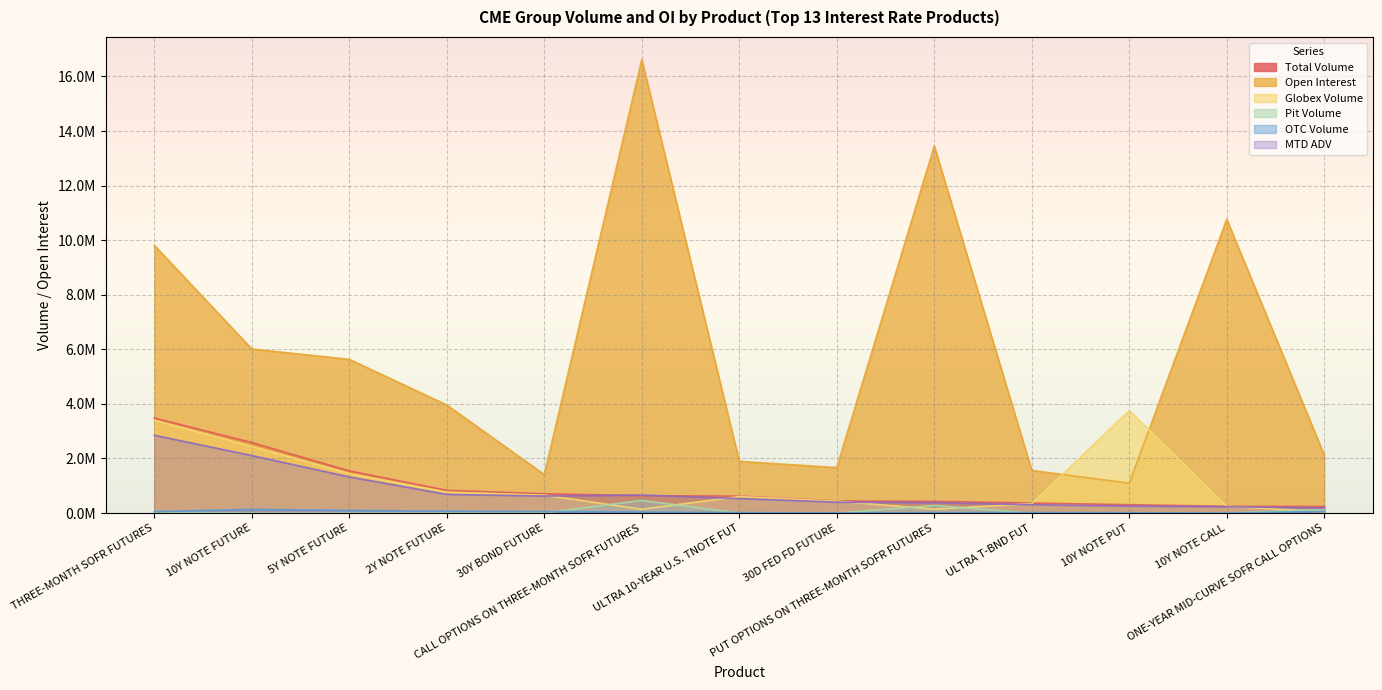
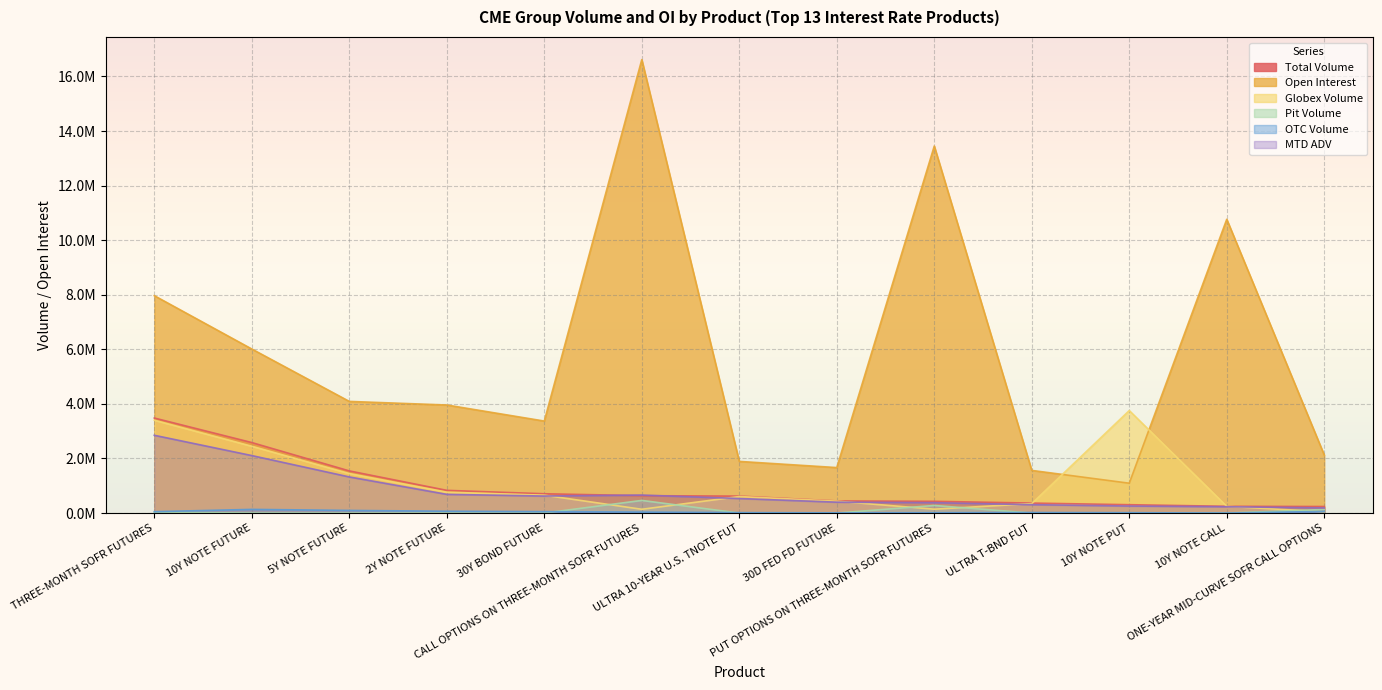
  {
    "Total Volume": {
      "10Y NOTE FUTURE": 2600000,
      "5Y NOTE FUTURE": 1500000
    },
    "Open Interest": {
-     "THREE-MONTH SOFR FUTURES": 9800000,
+     "THREE-MONTH SOFR FUTURES": 8000000,
      "10Y NOTE FUTURE": 6000000,
-     "5Y NOTE FUTURE": 5600000,
+     "5Y NOTE FUTURE": 4100000,
      "2Y NOTE FUTURE": 4000000,
-     "30Y BOND FUTURE": 1400000,
+     "30Y BOND FUTURE": 3400000,
      "CALL OPTIONS ON THREE-MONTH SOFR FUTURES": 16600000,
      "ULTRA 10-YEAR U.S. TNOTE FUT": 1900000,
      "30D FED FD FUTURE": 1700000,
      "PUT OPTIONS ON THREE-MONTH SOFR FUTURES": 13400000,
      "ULTRA T-BND FUT": 1600000,
      "10Y NOTE PUT": 1100000,
      "10Y NOTE CALL": 10800000,
      "ONE-YEAR MID-CURVE SOFR CALL OPTIONS": 2100000
    },
    "Globex Volume": {
      "10Y NOTE FUTURE": 2400000,
      "5Y NOTE FUTURE": 1400000,
      "CALL OPTIONS ON THREE-MONTH SOFR FUTURES": 100000,
      "PUT OPTIONS ON THREE-MONTH SOFR FUTURES": 100000,
      "10Y NOTE PUT": 3800000
    }
  }
